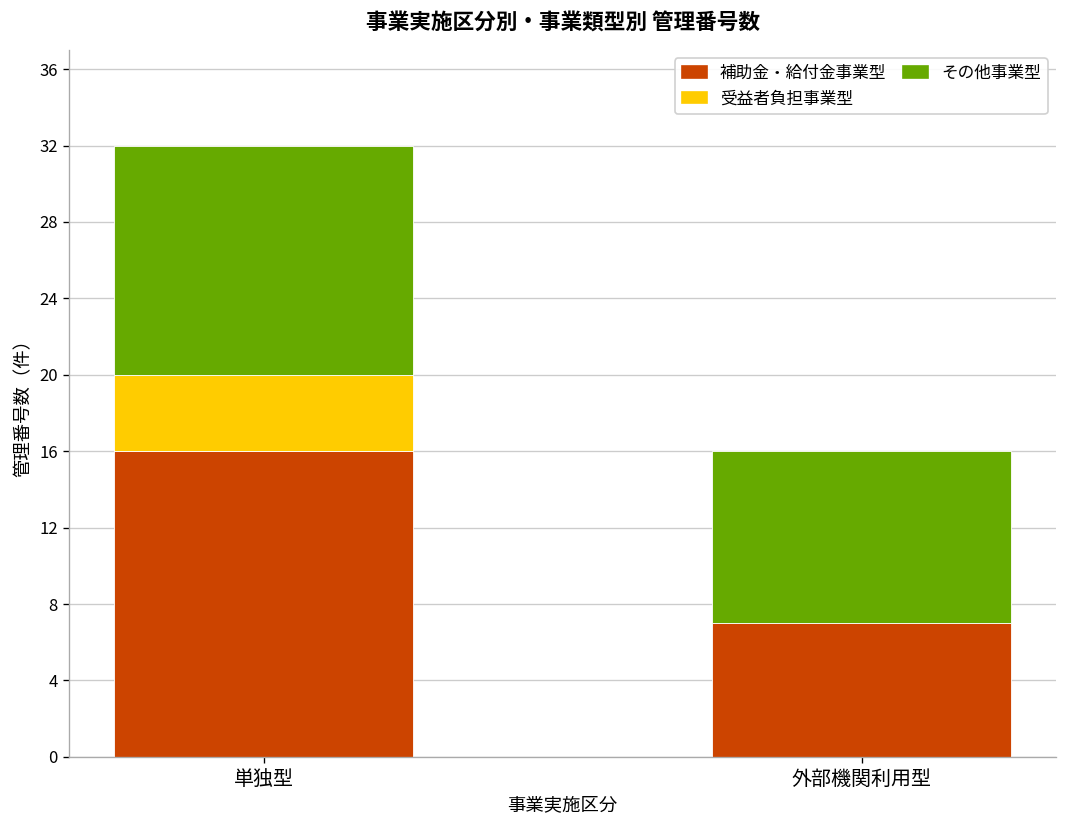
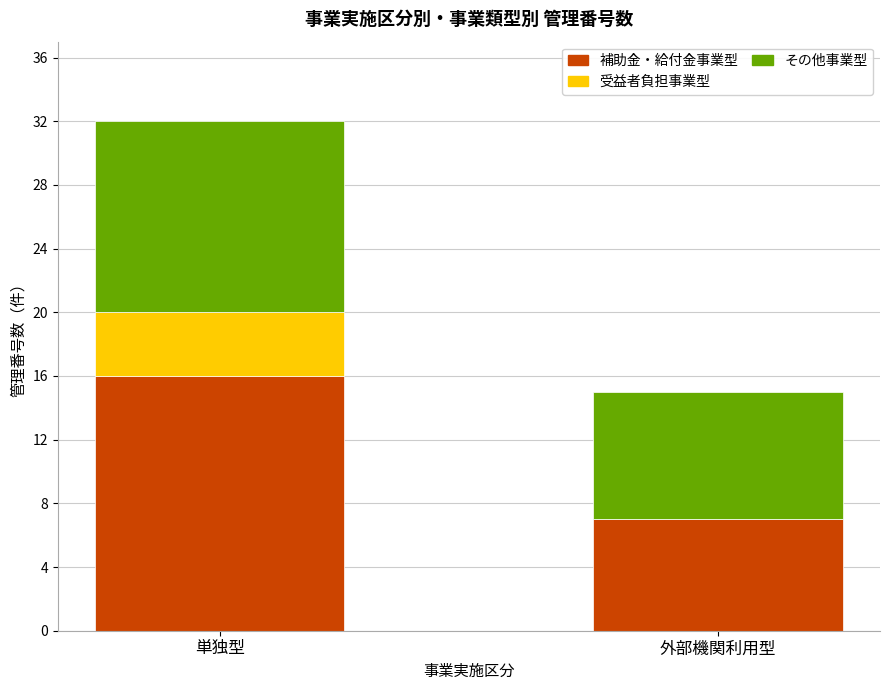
  {
    "補助金・給付金事業型": {
      "単独型": 16,
      "外部機関利用型": 7
    },
    "受益者負担事業型": {
      "単独型": 4,
      "外部機関利用型": 0
    },
    "その他事業型": {
      "単独型": 12,
-     "外部機関利用型": 9
+     "外部機関利用型": 8
    }
  }
